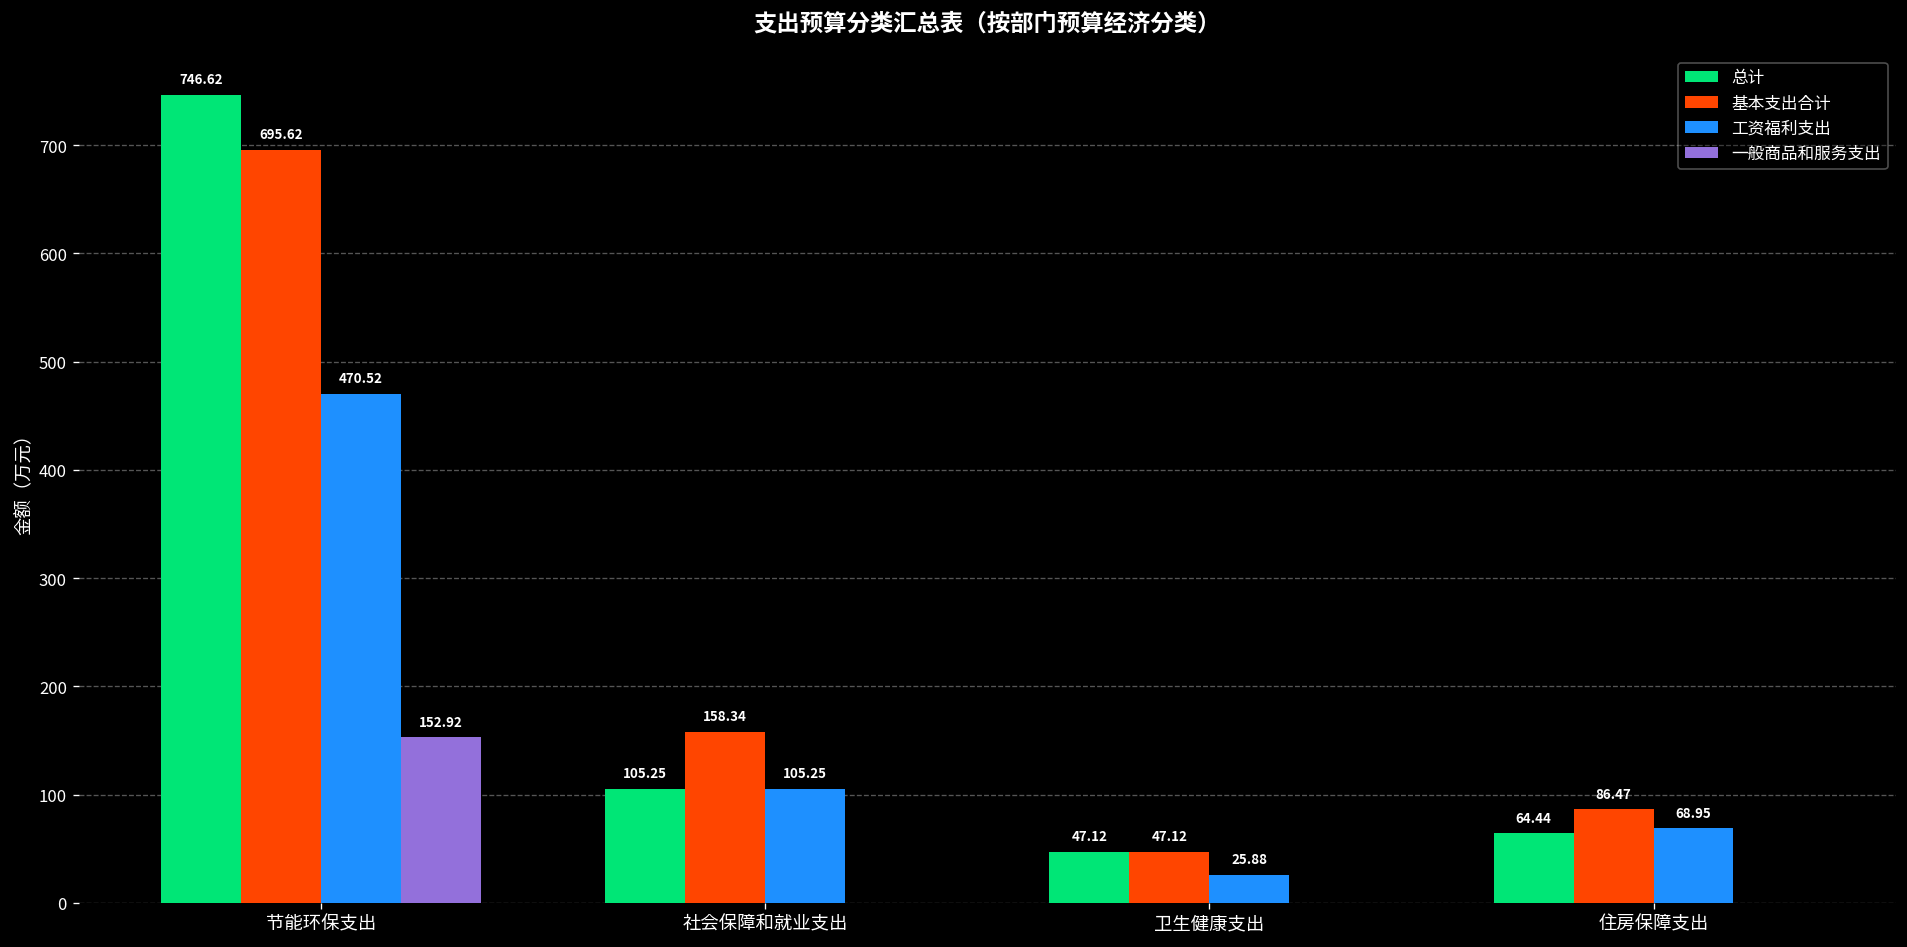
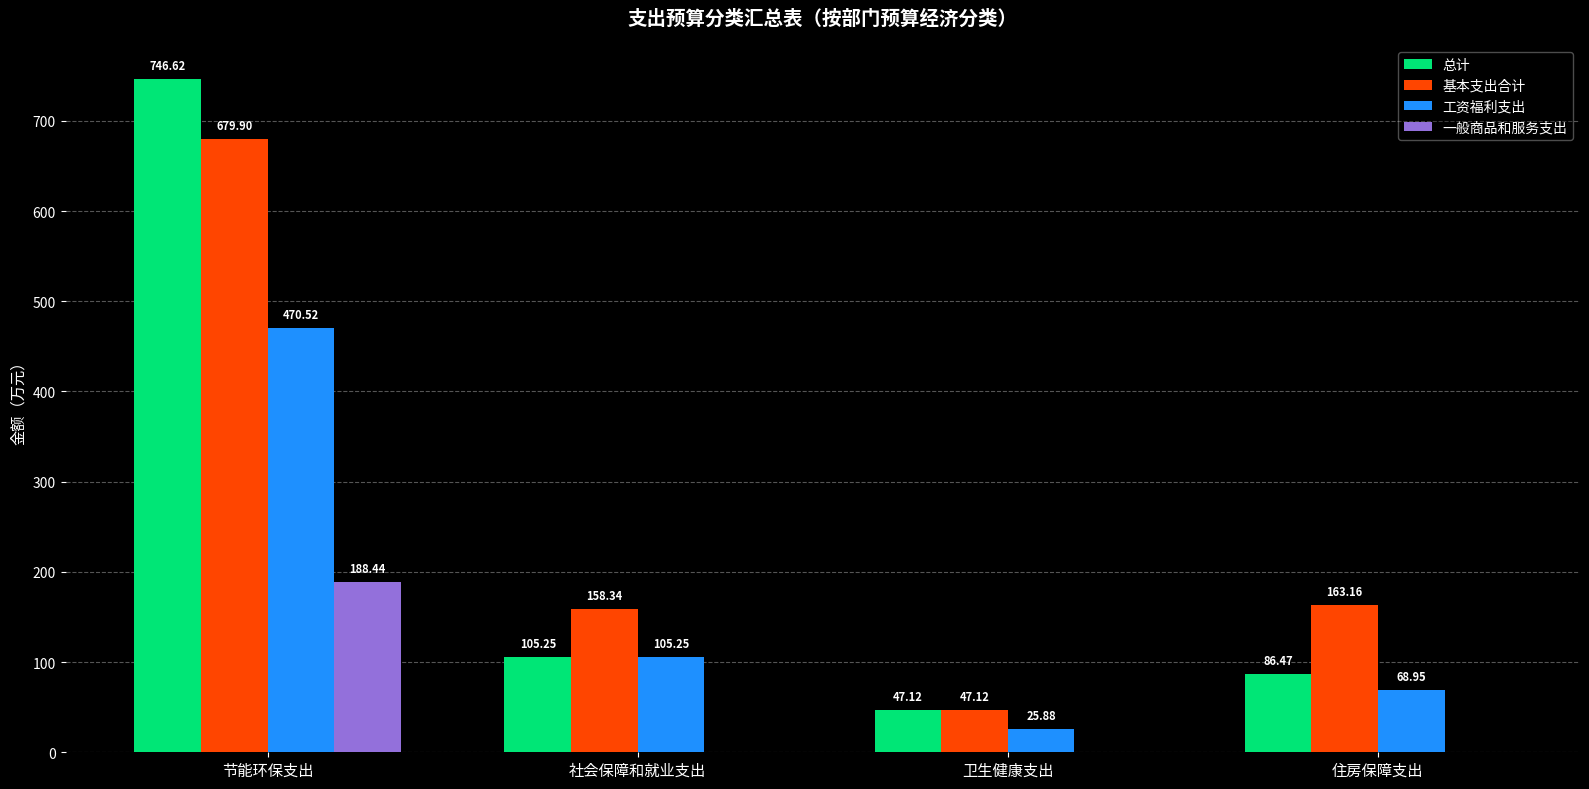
  {
    "总计": {
      "节能环保支出": 746.62,
      "社会保障和就业支出": 105.25,
      "卫生健康支出": 47.12,
-     "住房保障支出": 64.44
+     "住房保障支出": 86.47
    },
    "基本支出合计": {
-     "节能环保支出": 695.62,
+     "节能环保支出": 679.90,
      "社会保障和就业支出": 158.34,
      "卫生健康支出": 47.12,
-     "住房保障支出": 86.47
+     "住房保障支出": 163.16
    },
    "工资福利支出": {
      "节能环保支出": 470.52,
      "社会保障和就业支出": 105.25,
      "卫生健康支出": 25.88,
      "住房保障支出": 68.95
    },
    "一般商品和服务支出": {
-     "节能环保支出": 152.92
+     "节能环保支出": 188.44
    }
  }
